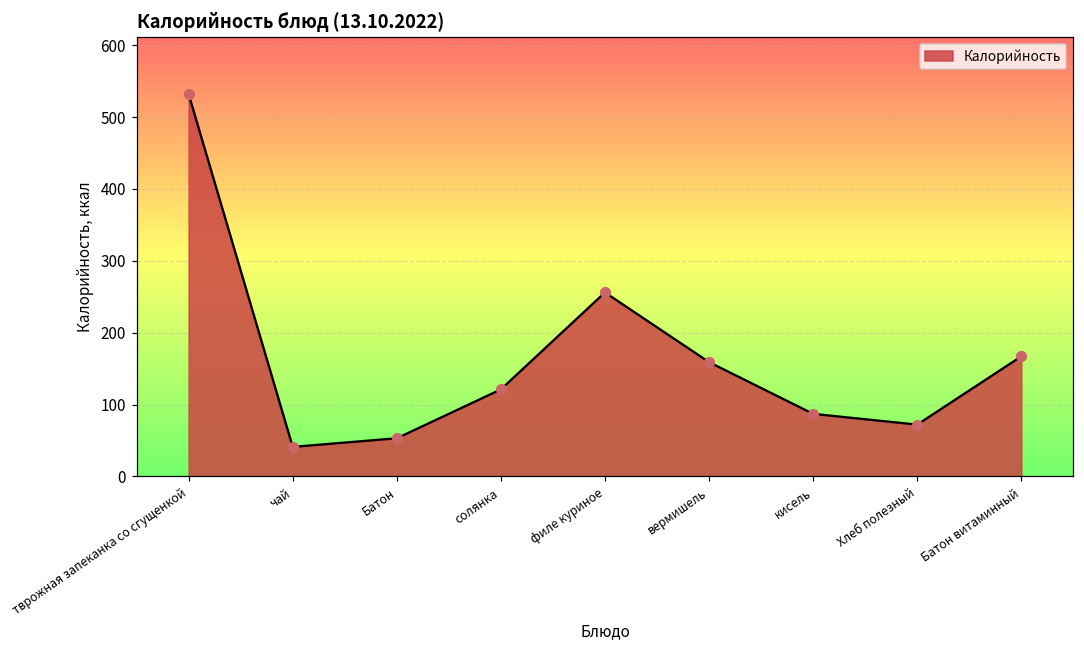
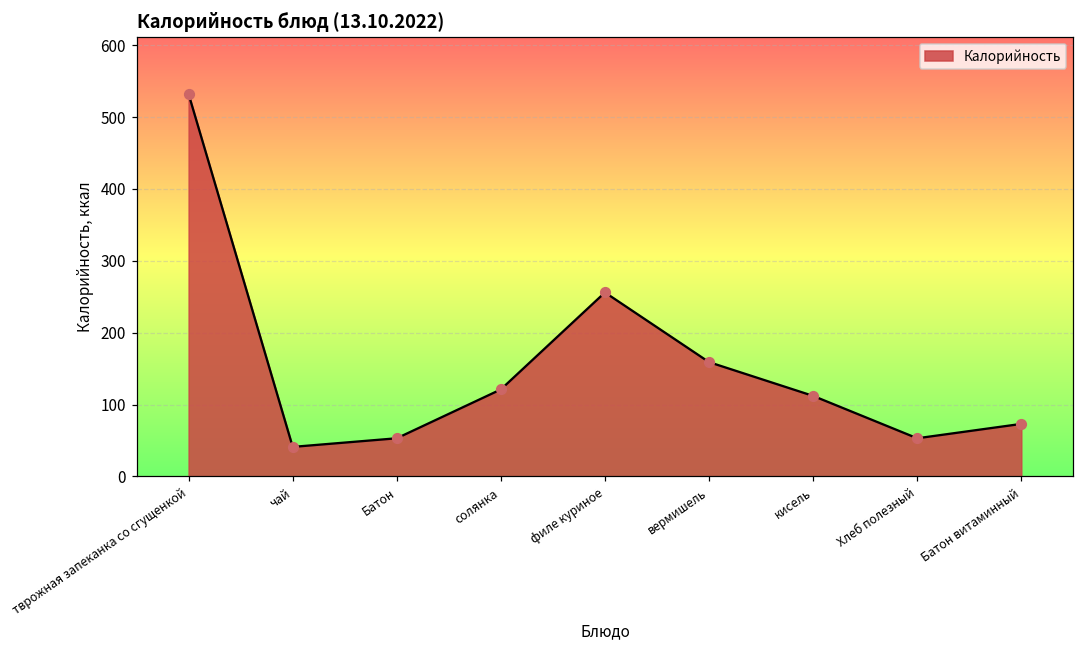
  {
    "тврожная запеканка со сгущенкой": 530,
    "чай": 40,
    "Батон": 50,
    "солянка": 120,
    "филе куриное": 260,
    "вермишель": 160,
-   "кисель": 90,
-   "Хлеб полезный": 70,
-   "Батон витаминный": 170
+   "кисель": 110,
+   "Хлеб полезный": 50,
+   "Батон витаминный": 70
  }
